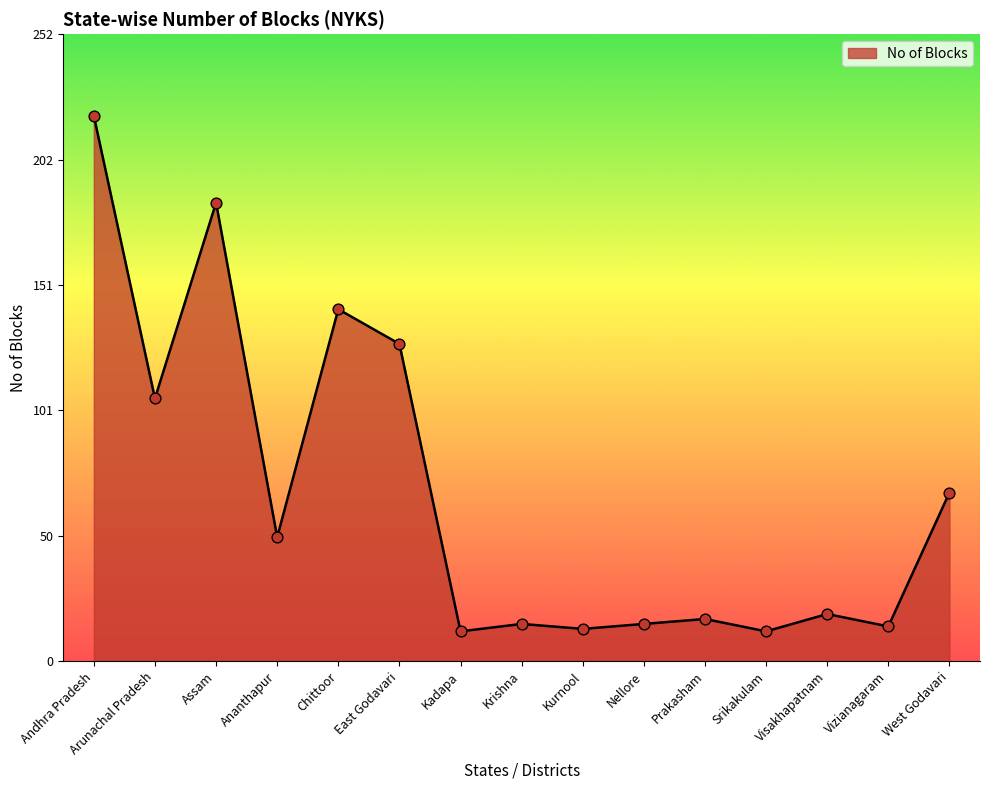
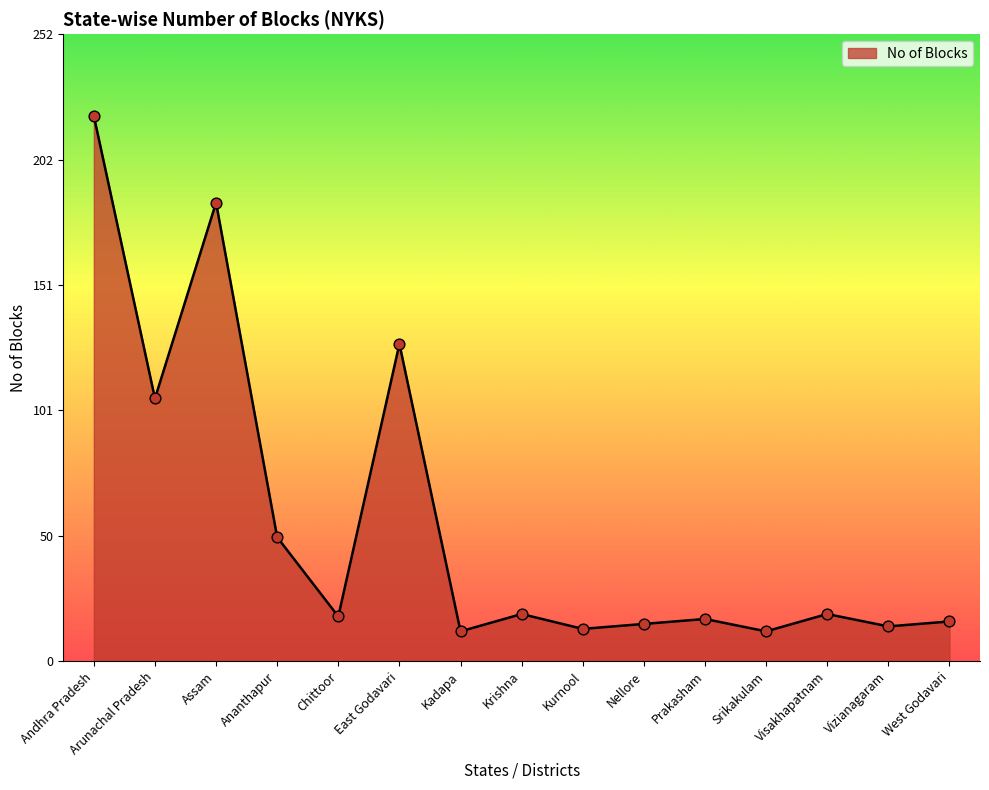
  {
    "Andhra Pradesh": 219,
    "Arunachal Pradesh": 106,
    "Assam": 184,
    "Ananthapur": 50,
-   "Chittoor": 141,
+   "Chittoor": 18,
    "East Godavari": 127,
    "Kadapa": 12,
-   "Krishna": 15,
+   "Krishna": 19,
    "Kurnool": 13,
    "Nellore": 15,
    "Prakasham": 17,
    "Srikakulam": 12,
    "Visakhapatnam": 19,
    "Vizianagaram": 14,
-   "West Godavari": 68
+   "West Godavari": 16
  }
